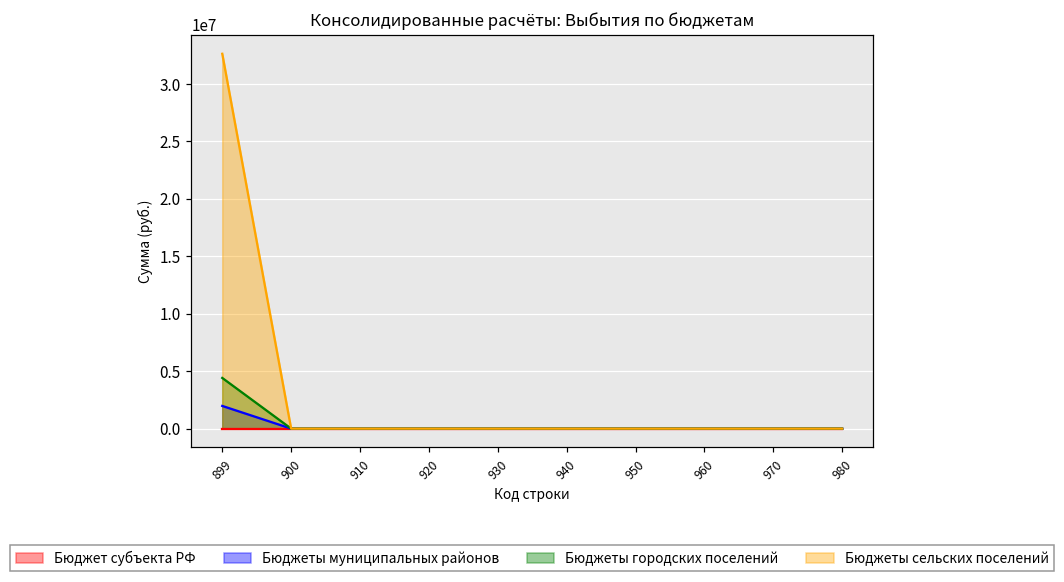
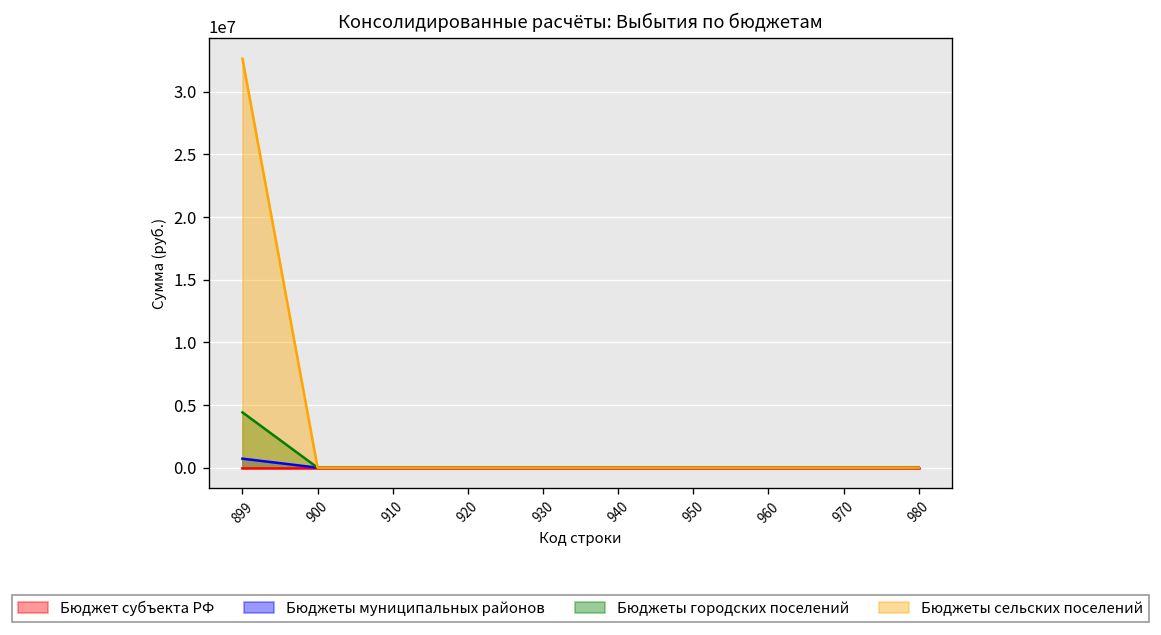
  {
    "Бюджет субъекта РФ": {
      "899": 0
    },
    "Бюджеты муниципальных районов": {
-     "899": 2000000
+     "899": 700000
    },
    "Бюджеты городских поселений": {
      "899": 4400000
    },
    "Бюджеты сельских поселений": {
      "899": 32600000
    }
  }
